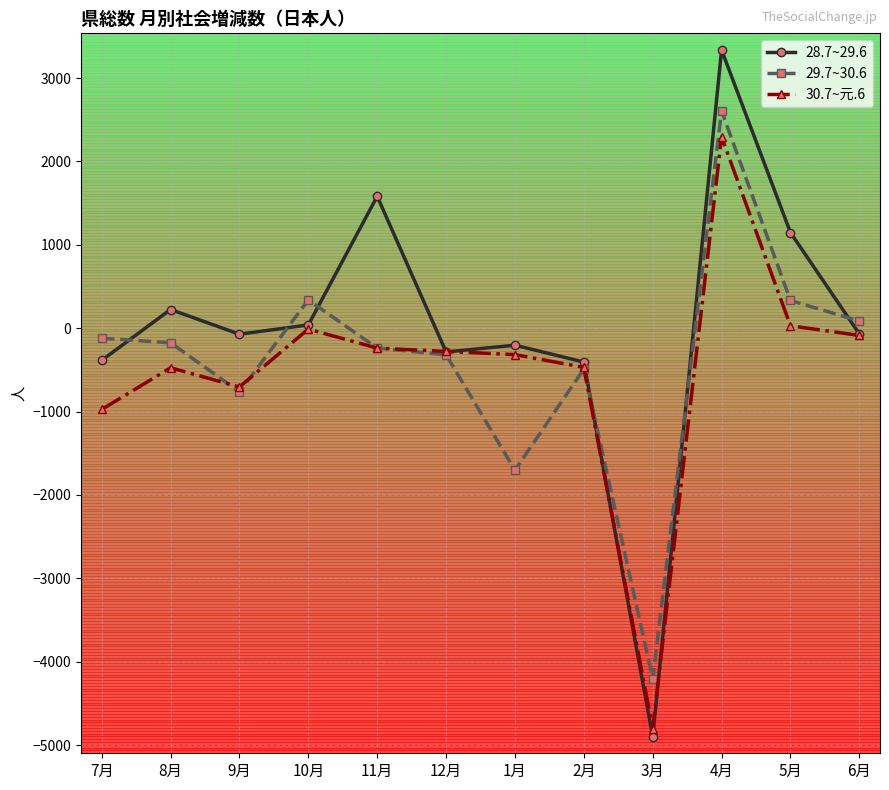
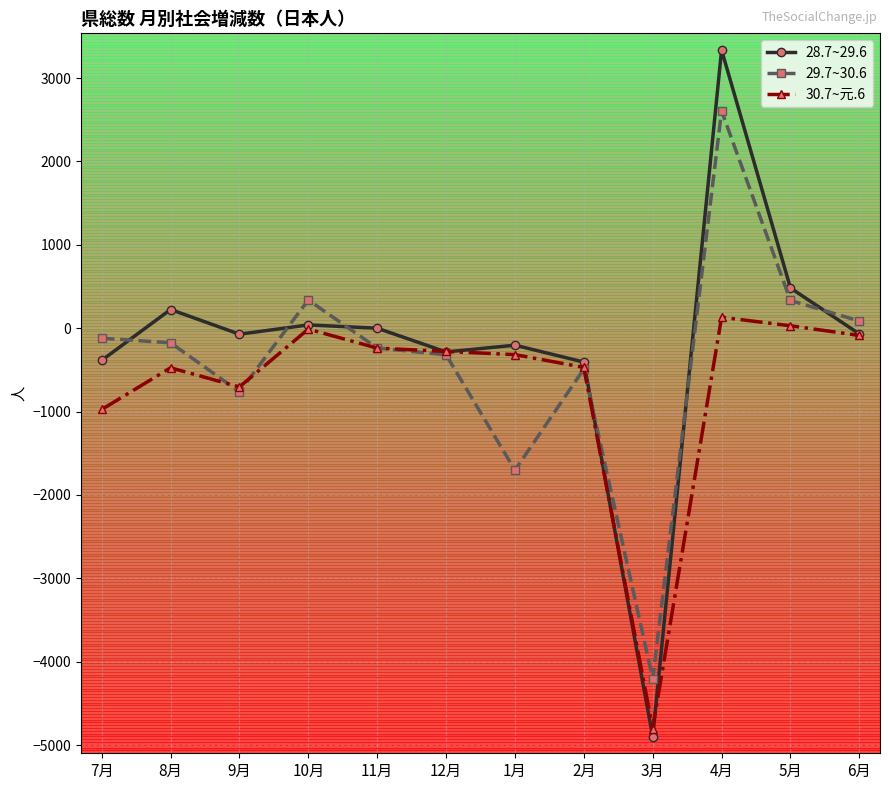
  {
    "28.7~29.6": {
      "7月": -400,
      "8月": 200,
      "9月": -100,
      "10月": 0,
-     "11月": 1600,
+     "11月": 0,
      "1月": -200,
      "2月": -400,
      "3月": -4900,
      "4月": 3300,
-     "5月": 1100
+     "5月": 500
    },
    "29.7~30.6": {
      "7月": -100,
      "8月": -200,
      "9月": -800,
      "10月": 300,
      "12月": -300,
      "1月": -1700,
      "3月": -4200,
      "4月": 2600,
      "5月": 300,
      "6月": 100
    },
    "30.7~元.6": {
      "7月": -1000,
      "8月": -500,
      "9月": -700,
      "10月": 0,
      "1月": -300,
      "3月": -4800,
-     "4月": 2300,
+     "4月": 100,
      "5月": 0
    }
  }
